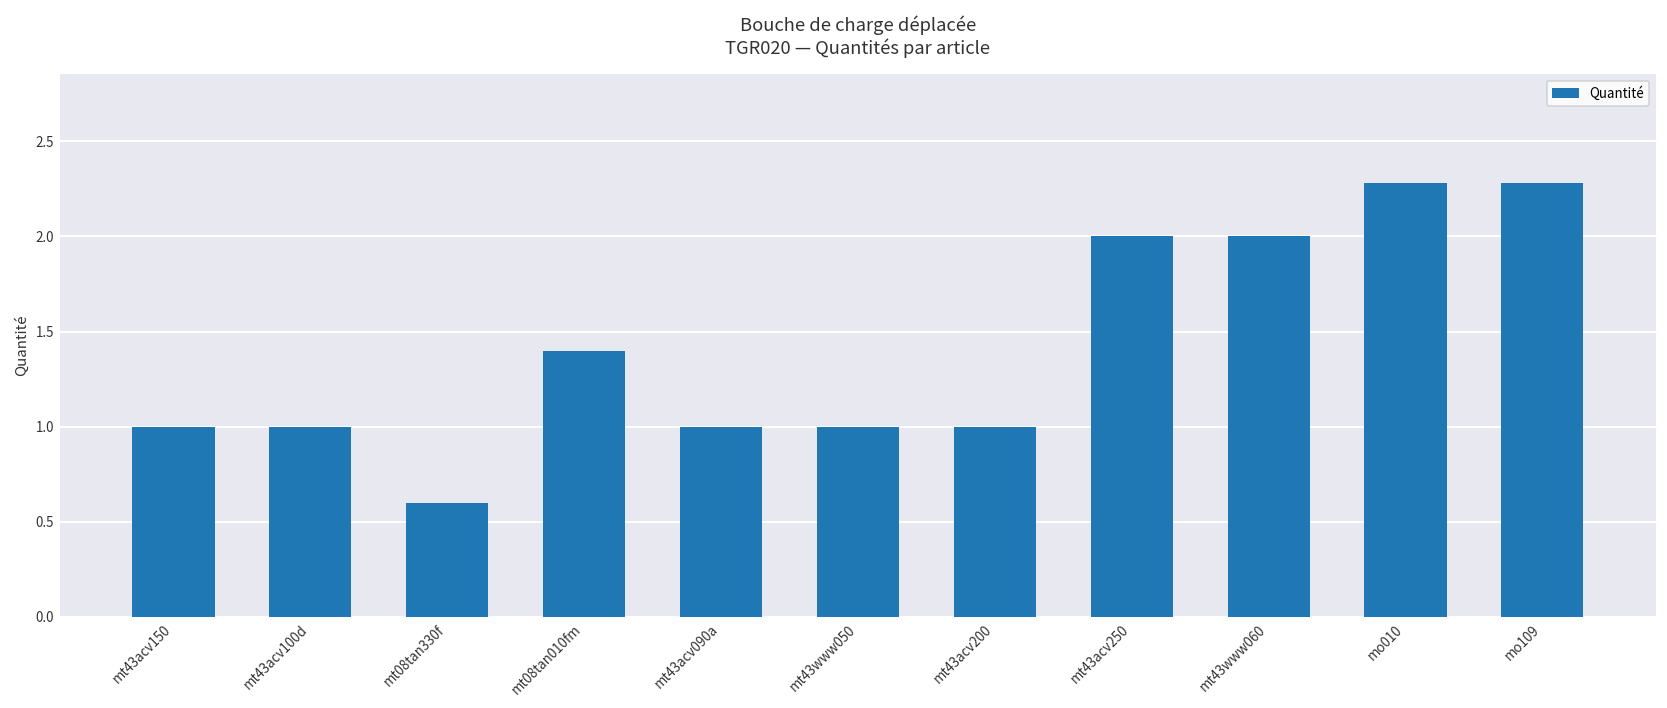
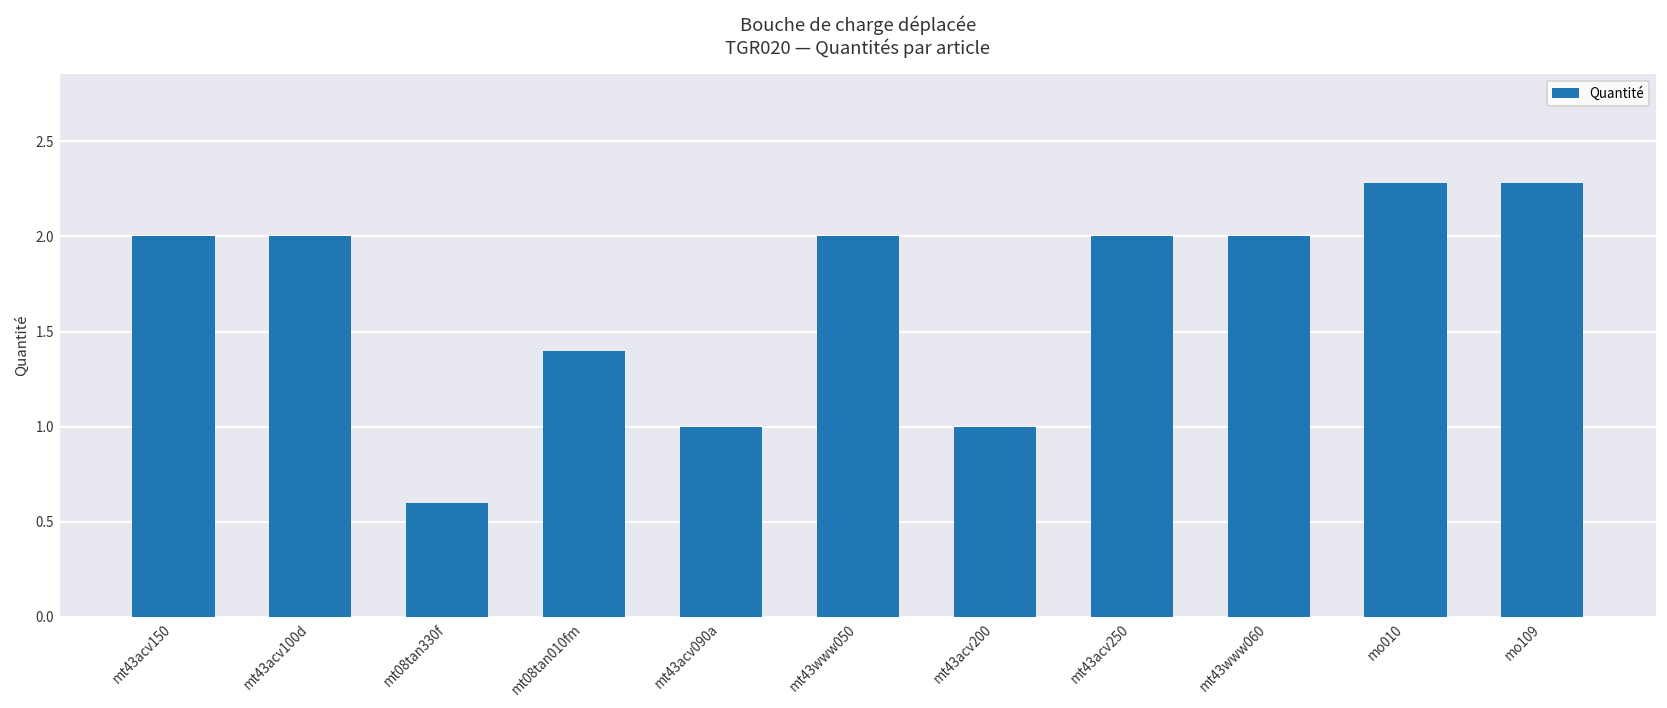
  {
-   "mt43acv150": 1,
-   "mt43acv100d": 1,
+   "mt43acv150": 2,
+   "mt43acv100d": 2,
    "mt08tan330f": 0.60,
    "mt08tan010fm": 1.40,
    "mt43acv090a": 1,
-   "mt43www050": 1,
+   "mt43www050": 2,
    "mt43acv200": 1,
    "mt43acv250": 2,
    "mt43www060": 2,
    "mo010": 2.28,
    "mo109": 2.28
  }
